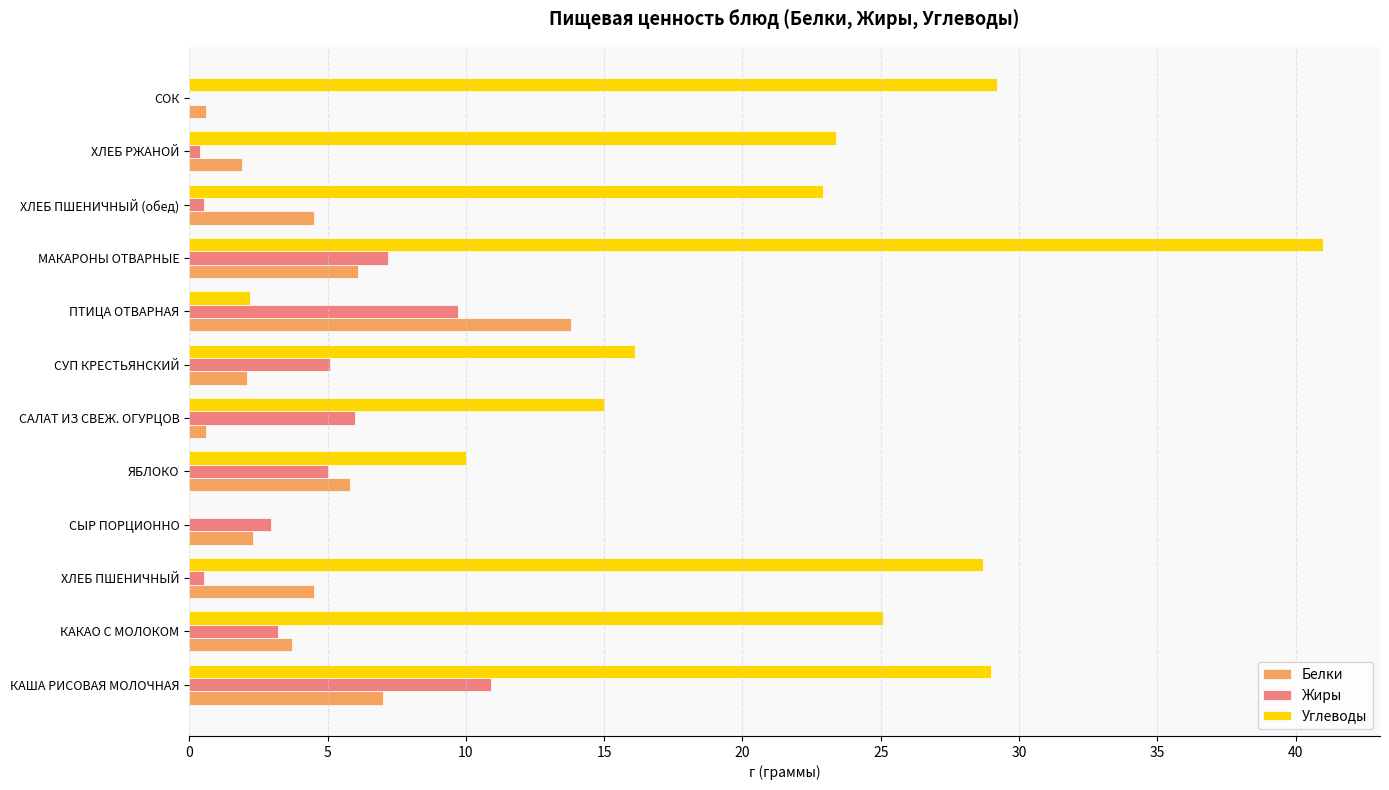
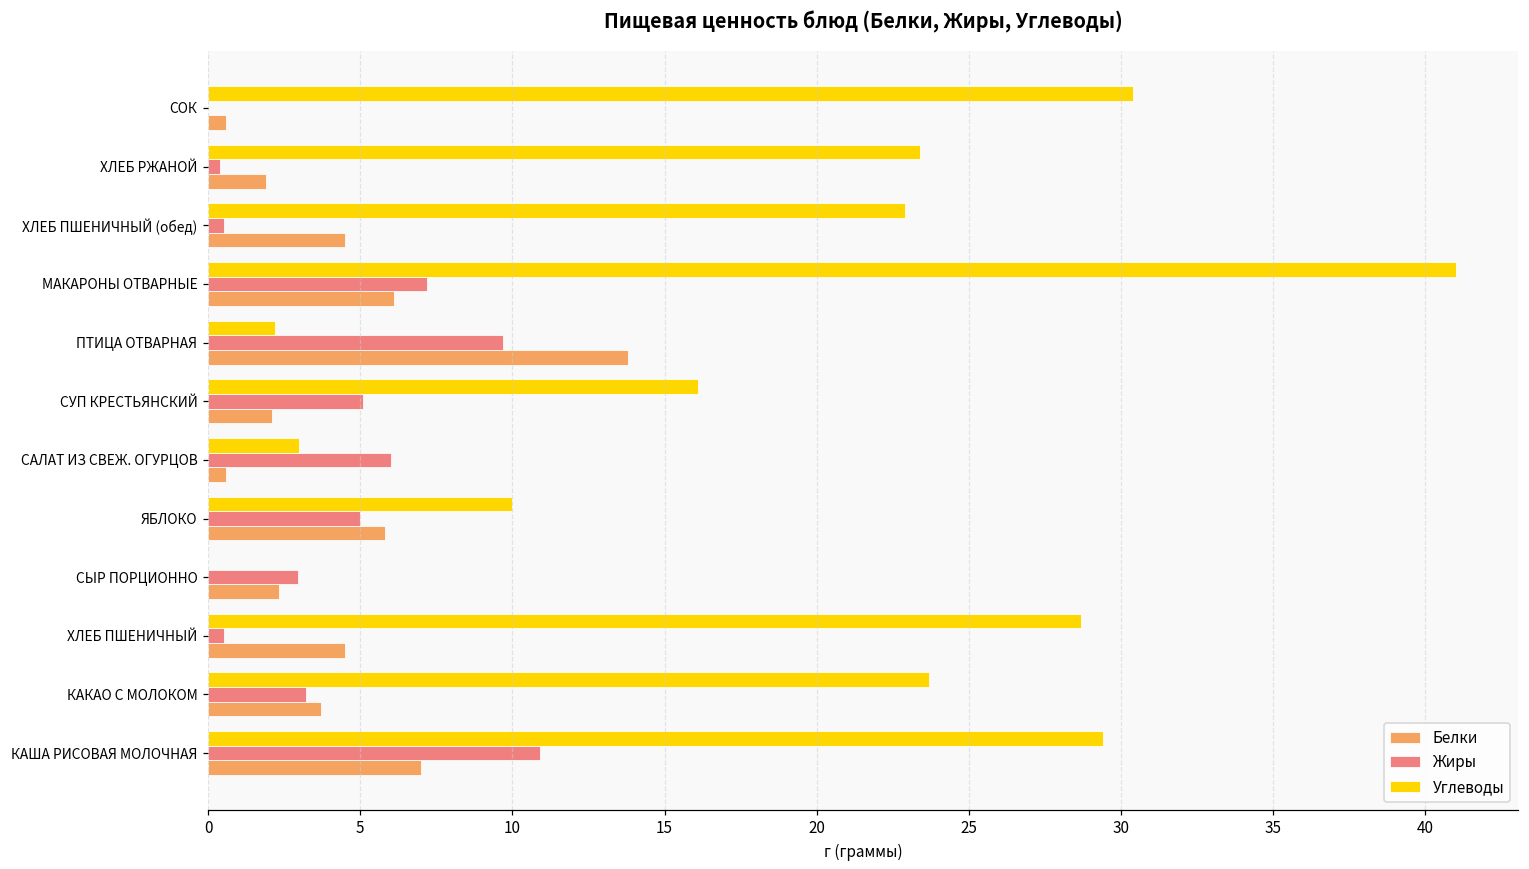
  {
    "Углеводы": {
-     "СОК": 29.2,
+     "СОК": 30.4,
      "ХЛЕБ РЖАНОЙ": 23.4,
      "ХЛЕБ ПШЕНИЧНЫЙ (обед)": 22.9,
      "МАКАРОНЫ ОТВАРНЫЕ": 41.0,
      "ПТИЦА ОТВАРНАЯ": 2.2,
      "СУП КРЕСТЬЯНСКИЙ": 16.1,
-     "САЛАТ ИЗ СВЕЖ. ОГУРЦОВ": 15,
+     "САЛАТ ИЗ СВЕЖ. ОГУРЦОВ": 3,
      "ЯБЛОКО": 10.0,
      "СЫР ПОРЦИОННО": 0.0,
      "ХЛЕБ ПШЕНИЧНЫЙ": 28.7,
-     "КАКАО С МОЛОКОМ": 25.1,
-     "КАША РИСОВАЯ МОЛОЧНАЯ": 29.0
+     "КАКАО С МОЛОКОМ": 23.7,
+     "КАША РИСОВАЯ МОЛОЧНАЯ": 29.4
    }
  }
